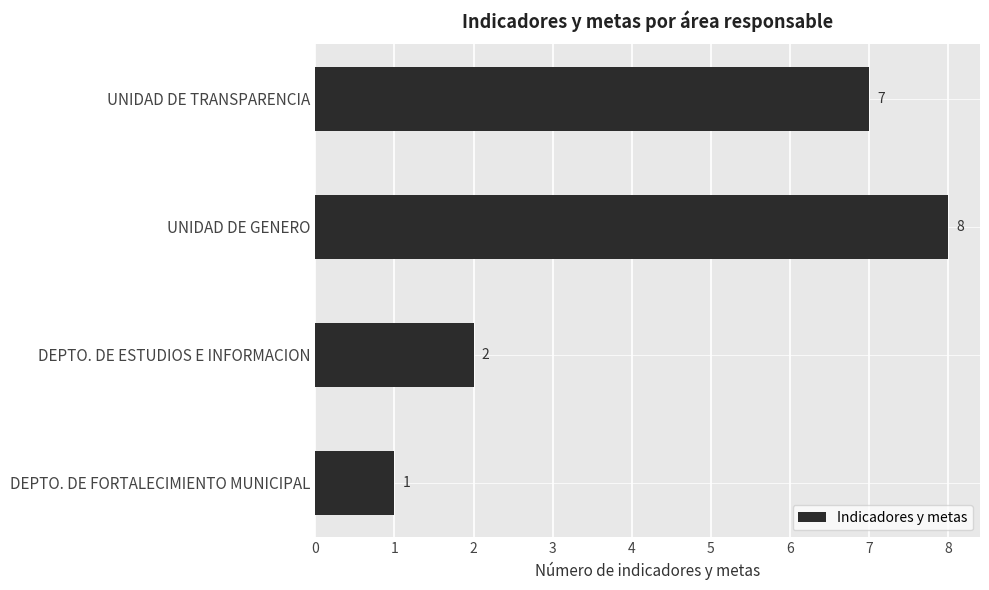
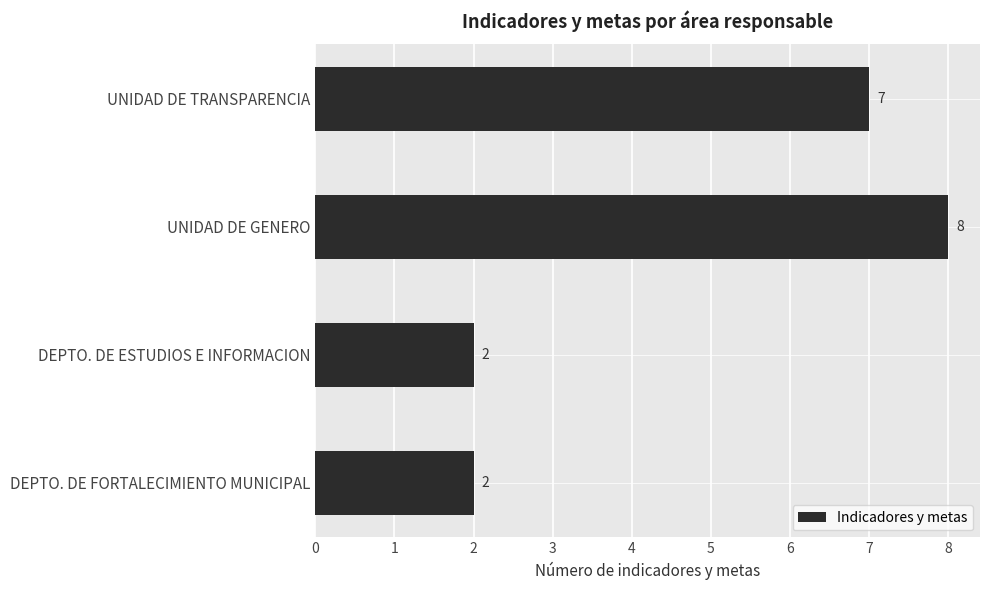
  {
    "UNIDAD DE TRANSPARENCIA": 7,
    "UNIDAD DE GENERO": 8,
    "DEPTO. DE ESTUDIOS E INFORMACION": 2,
-   "DEPTO. DE FORTALECIMIENTO MUNICIPAL": 1
+   "DEPTO. DE FORTALECIMIENTO MUNICIPAL": 2
  }
